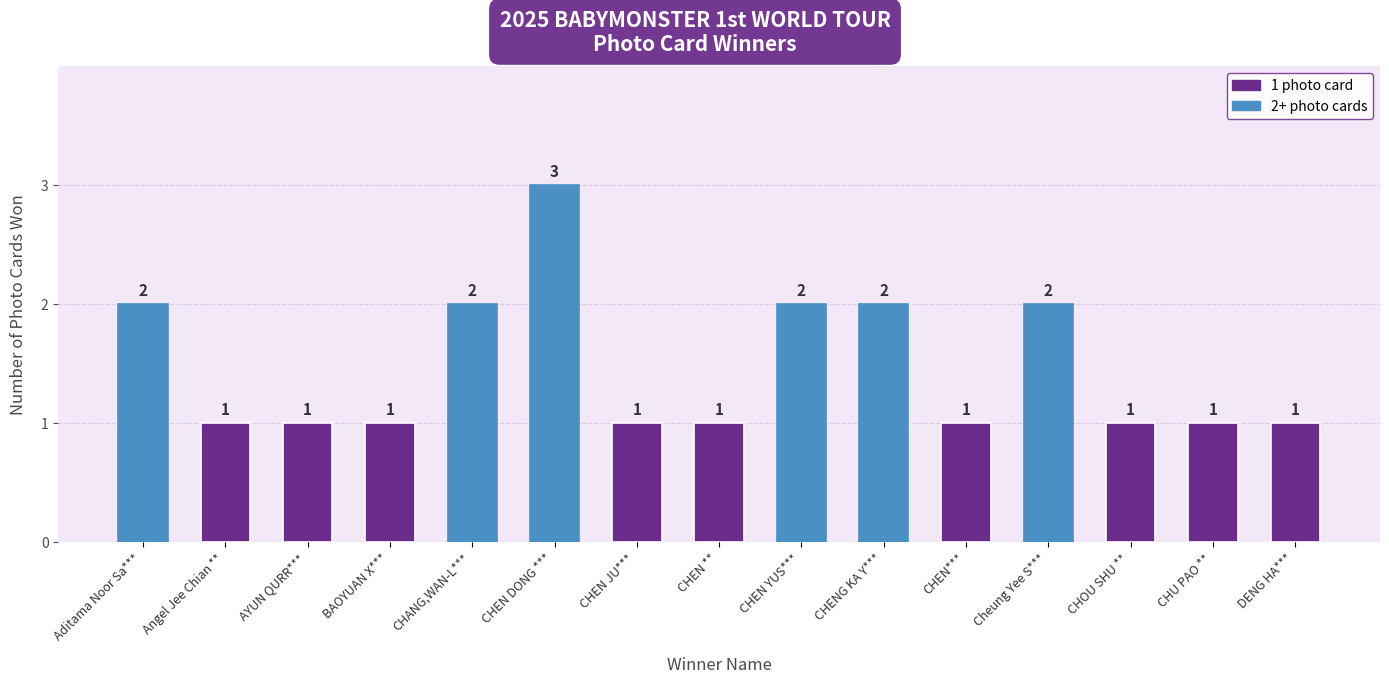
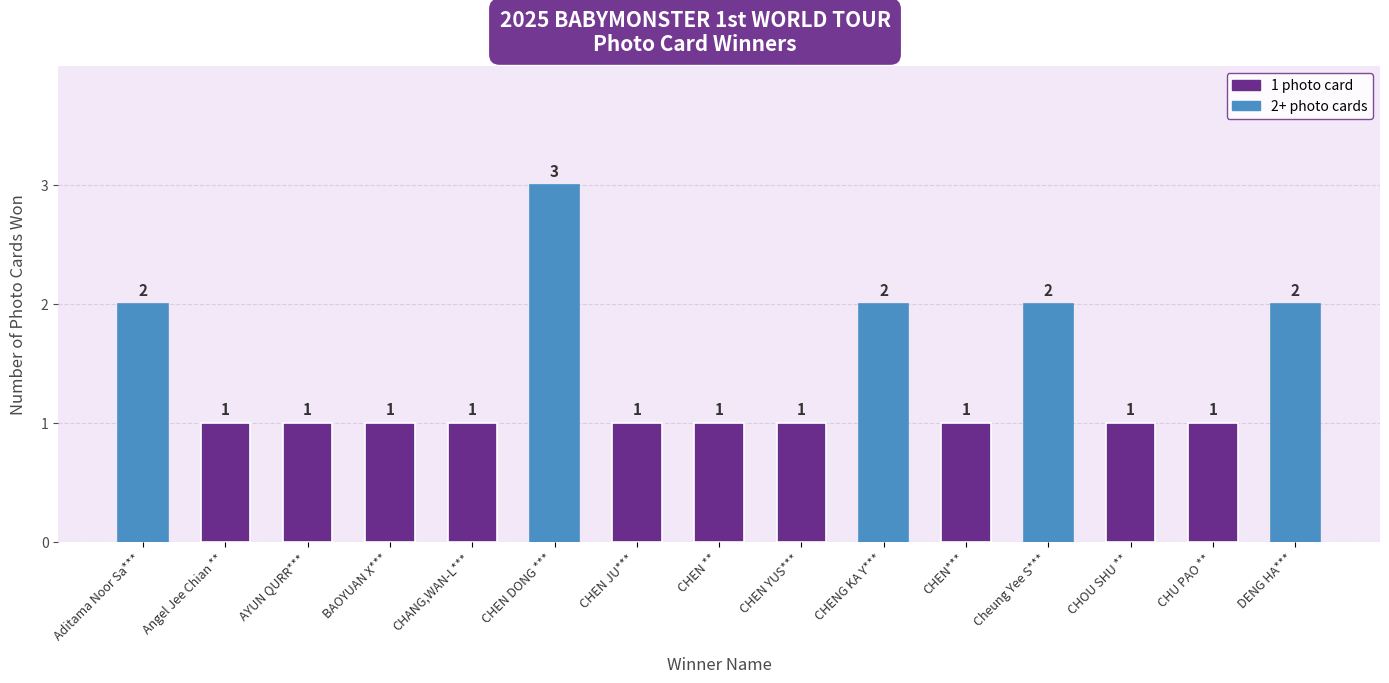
  {
    "Aditama Noor Sa***": 2,
    "Angel Jee Chian **": 1,
    "AYUN QURR***": 1,
    "BAOYUAN X***": 1,
-   "CHANG,WAN-L***": 2,
+   "CHANG,WAN-L***": 1,
    "CHEN DONG ***": 3,
    "CHEN JU***": 1,
    "CHEN **": 1,
-   "CHEN YUS***": 2,
+   "CHEN YUS***": 1,
    "CHENG KA Y***": 2,
    "CHEN***": 1,
    "Cheung Yee S***": 2,
    "CHOU SHU **": 1,
    "CHU PAO **": 1,
-   "DENG HA***": 1
+   "DENG HA***": 2
  }
